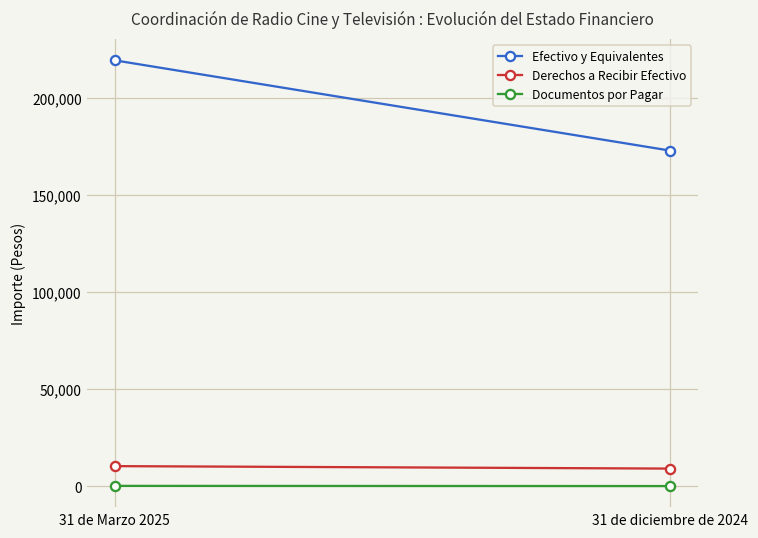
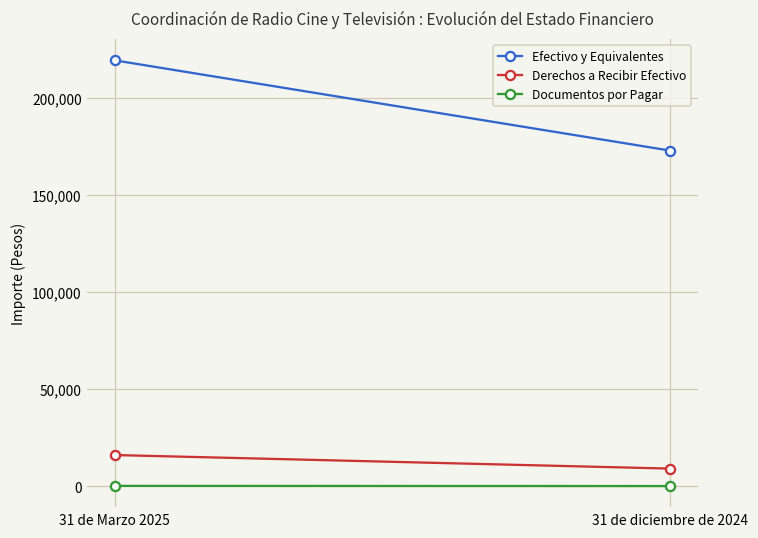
  {
    "Efectivo y Equivalentes": {
      "31 de Marzo 2025": "220,000",
      "31 de diciembre de 2024": "173,000"
    },
    "Derechos a Recibir Efectivo": {
-     "31 de Marzo 2025": "10,000",
+     "31 de Marzo 2025": "16,000",
      "31 de diciembre de 2024": "9,000"
    },
    "Documentos por Pagar": {
      "31 de Marzo 2025": "0",
      "31 de diciembre de 2024": "0"
    }
  }
